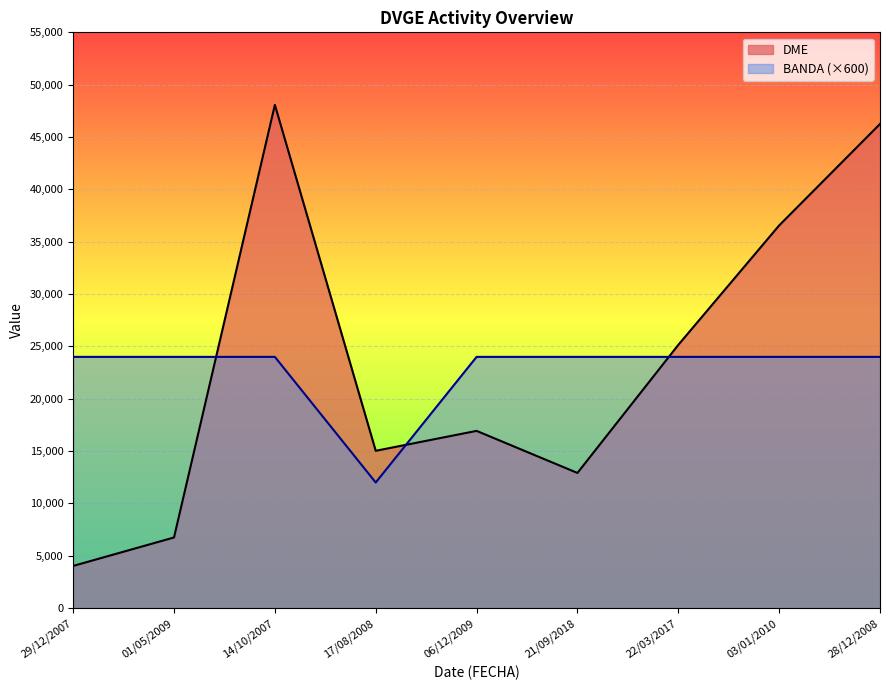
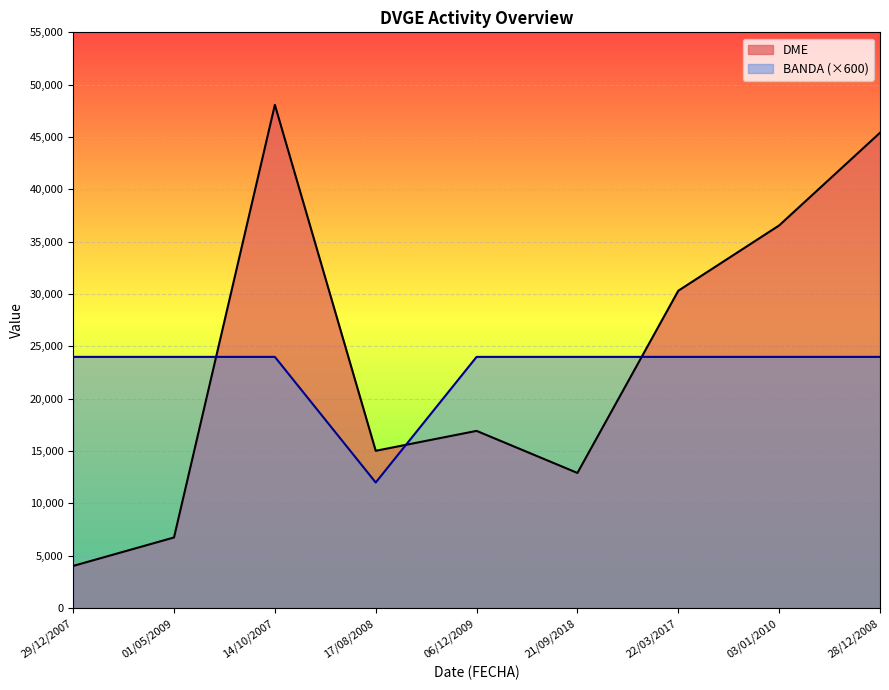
  {
    "DME": {
      "29/12/2007": "4,000",
      "01/05/2009": "6,800",
      "14/10/2007": "48,100",
      "17/08/2008": "15,000",
      "06/12/2009": "16,900",
      "21/09/2018": "12,900",
-     "22/03/2017": "25,100",
+     "22/03/2017": "30,300",
      "03/01/2010": "36,600",
-     "28/12/2008": "46,200"
+     "28/12/2008": "45,400"
    },
    "BANDA (×600)": {
      "29/12/2007": "24,000",
      "01/05/2009": "24,000",
      "14/10/2007": "24,000",
      "17/08/2008": "12,000",
      "06/12/2009": "24,000",
      "21/09/2018": "24,000",
      "22/03/2017": "24,000",
      "03/01/2010": "24,000",
      "28/12/2008": "24,000"
    }
  }
